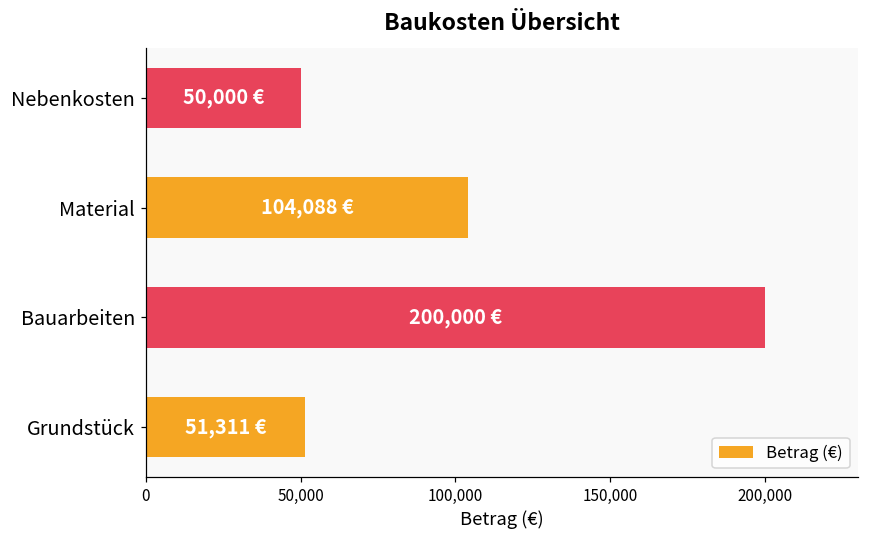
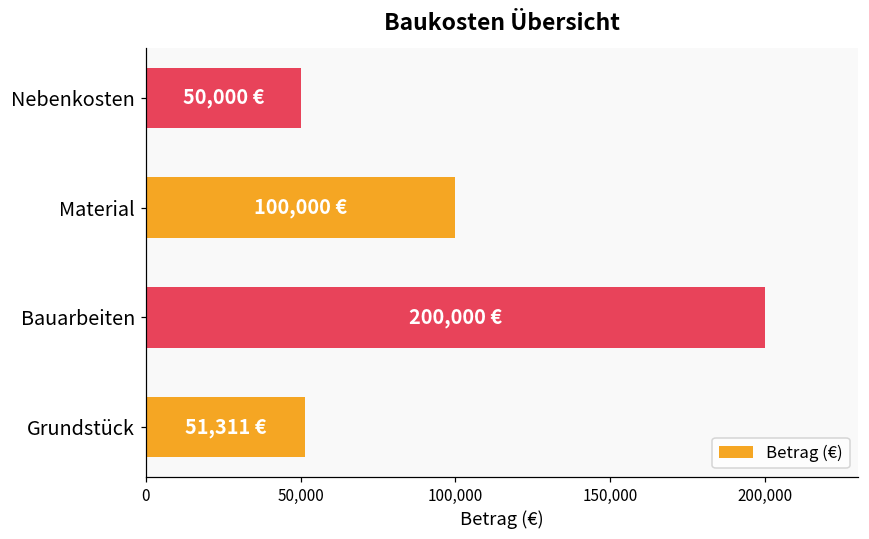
  {
    "Nebenkosten": "50,000",
-   "Material": "104,088",
+   "Material": "100,000",
    "Bauarbeiten": "200,000",
    "Grundstück": "51,311"
  }
